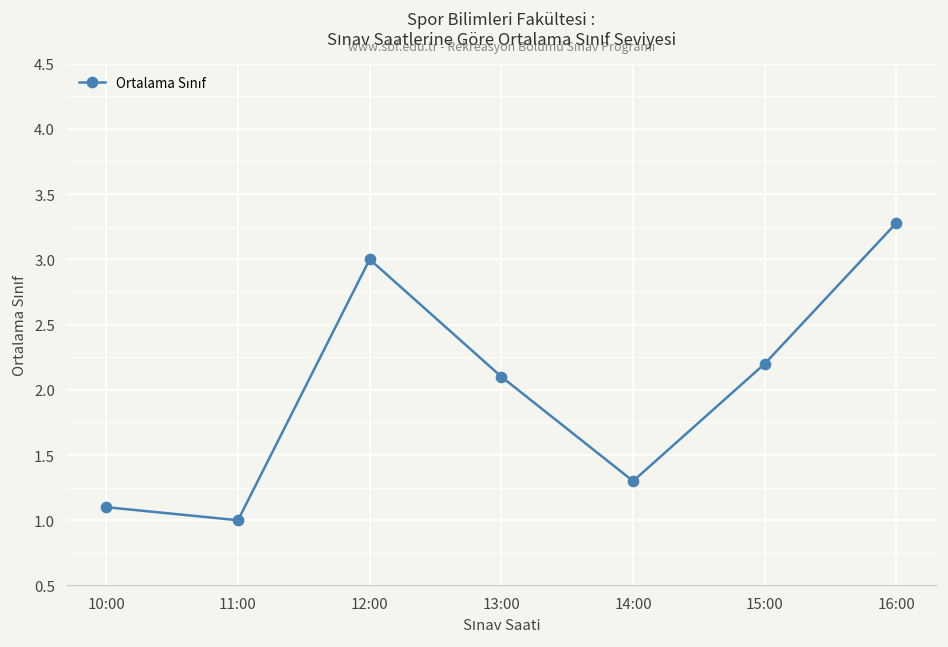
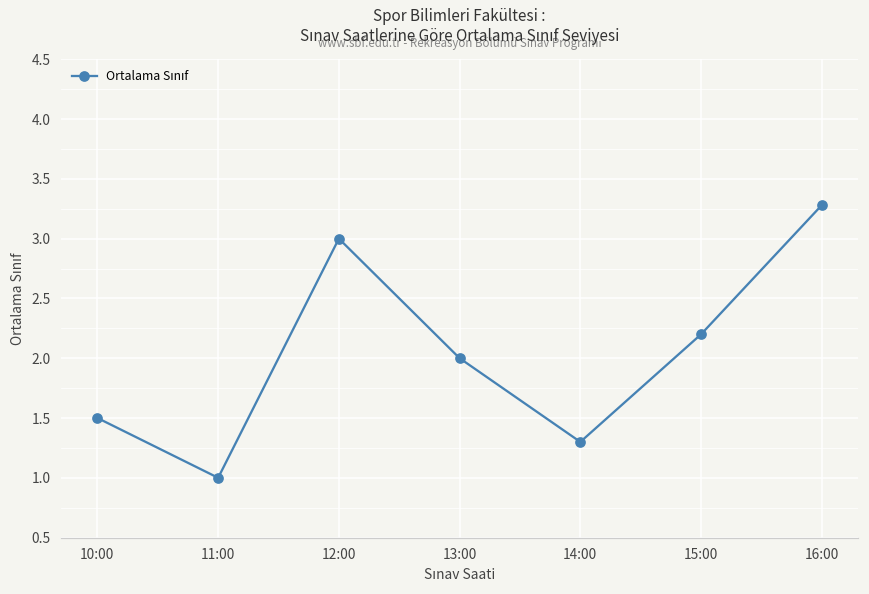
  {
-   "10:00": 1.1,
+   "10:00": 1.5,
    "11:00": 1.0,
    "12:00": 3.0,
-   "13:00": 2.1,
+   "13:00": 2.0,
    "14:00": 1.3,
    "15:00": 2.2,
    "16:00": 3.3
  }
